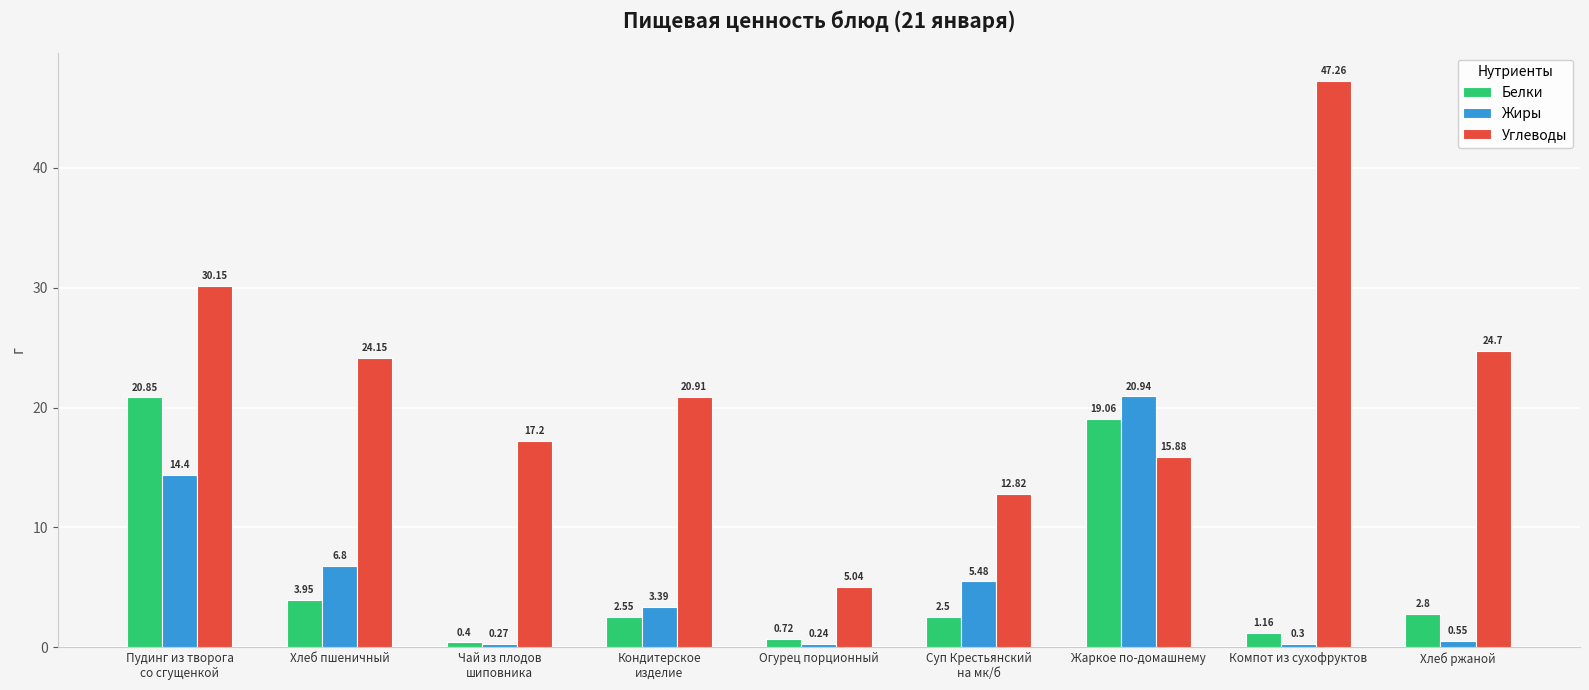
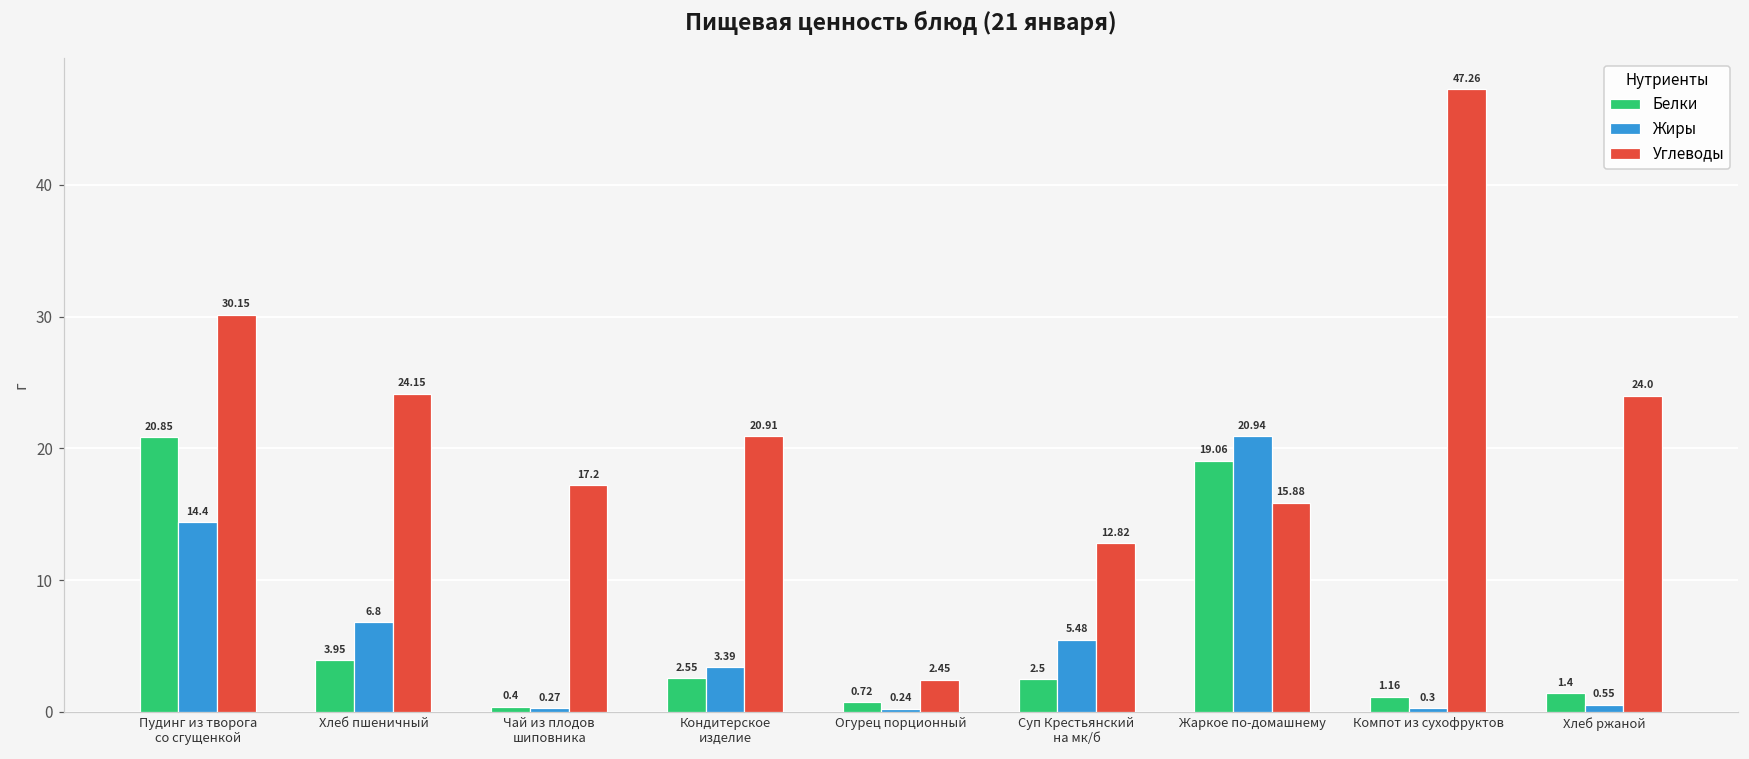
  {
    "Белки": {
      "Пудинг из творога со сгущенкой": 20.85,
      "Хлеб пшеничный": 3.95,
      "Чай из плодов шиповника": 0.4,
      "Кондитерское изделие": 2.55,
      "Огурец порционный": 0.72,
      "Суп Крестьянский на мк/б": 2.5,
      "Жаркое по-домашнему": 19.06,
      "Компот из сухофруктов": 1.16,
-     "Хлеб ржаной": 2.8
+     "Хлеб ржаной": 1.4
    },
    "Жиры": {
      "Пудинг из творога со сгущенкой": 14.4,
      "Хлеб пшеничный": 6.8,
      "Чай из плодов шиповника": 0.27,
      "Кондитерское изделие": 3.39,
      "Огурец порционный": 0.24,
      "Суп Крестьянский на мк/б": 5.48,
      "Жаркое по-домашнему": 20.94,
      "Компот из сухофруктов": 0.3,
      "Хлеб ржаной": 0.55
    },
    "Углеводы": {
      "Пудинг из творога со сгущенкой": 30.15,
      "Хлеб пшеничный": 24.15,
      "Чай из плодов шиповника": 17.2,
      "Кондитерское изделие": 20.91,
-     "Огурец порционный": 5.04,
+     "Огурец порционный": 2.45,
      "Суп Крестьянский на мк/б": 12.82,
      "Жаркое по-домашнему": 15.88,
      "Компот из сухофруктов": 47.26,
-     "Хлеб ржаной": 24.7
+     "Хлеб ржаной": 24.0
    }
  }
